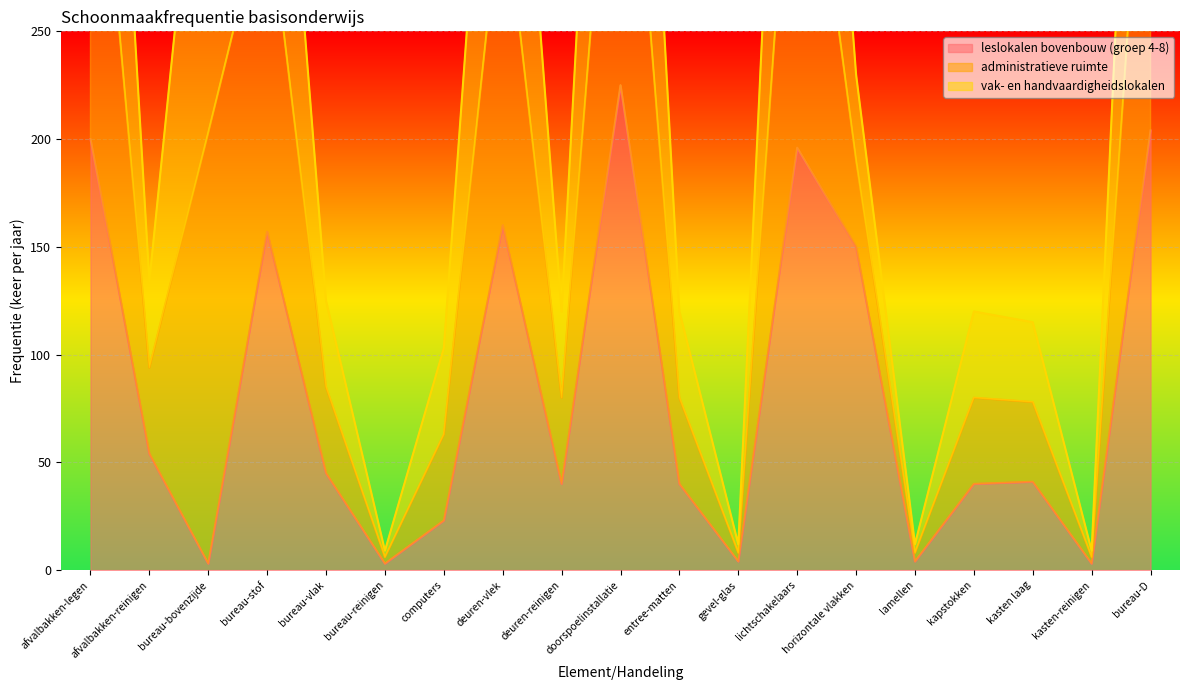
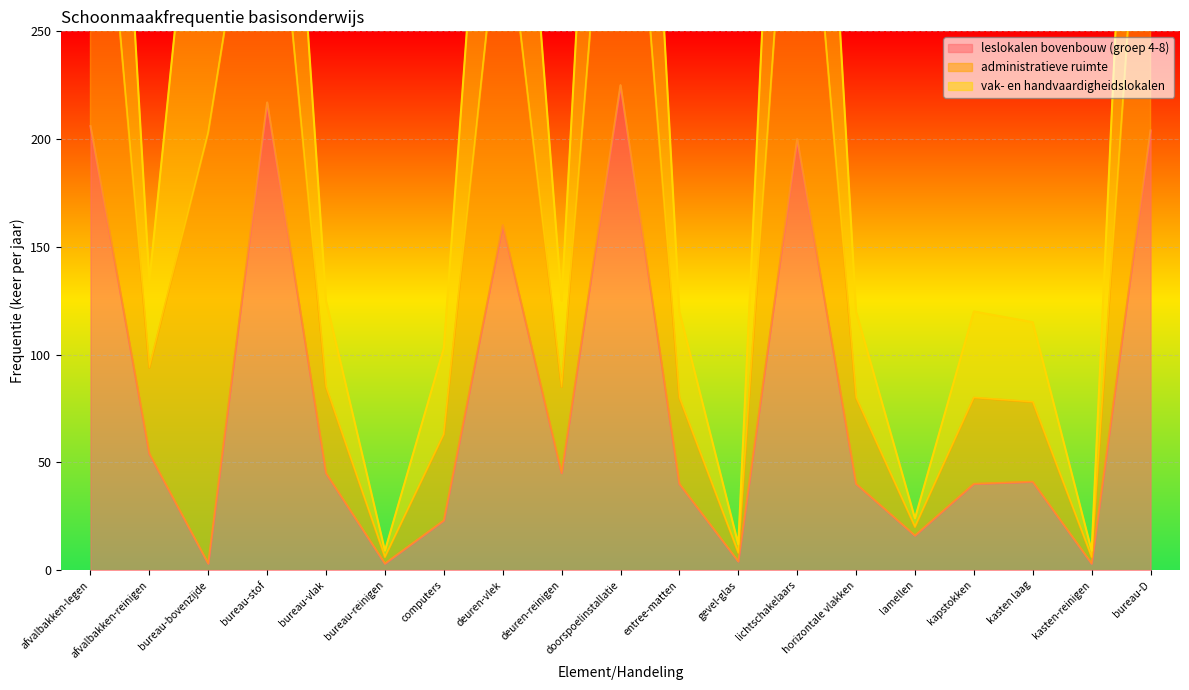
  {
    "leslokalen bovenbouw (groep 4-8)": {
-     "afvalbakken-legen": 200,
+     "afvalbakken-legen": 206,
      "afvalbakken-reinigen": 54,
      "bureau-bovenzijde": 3,
-     "bureau-stof": 157,
+     "bureau-stof": 217,
      "bureau-vlak": 45,
      "bureau-reinigen": 3,
      "computers": 23,
      "deuren-vlek": 160,
-     "deuren-reinigen": 40,
+     "deuren-reinigen": 45,
      "doorspoelinstallatie": 225,
      "entree-matten": 40,
      "gevel-glas": 4,
-     "lichtschakelaars": 196,
-     "horizontale vlakken": 150,
-     "lamellen": 4,
+     "lichtschakelaars": 200,
+     "horizontale vlakken": 40,
+     "lamellen": 16,
      "kapstokken": 40,
      "kasten laag": 41,
      "kasten-reinigen": 3,
      "bureau-D": 204
    }
  }
